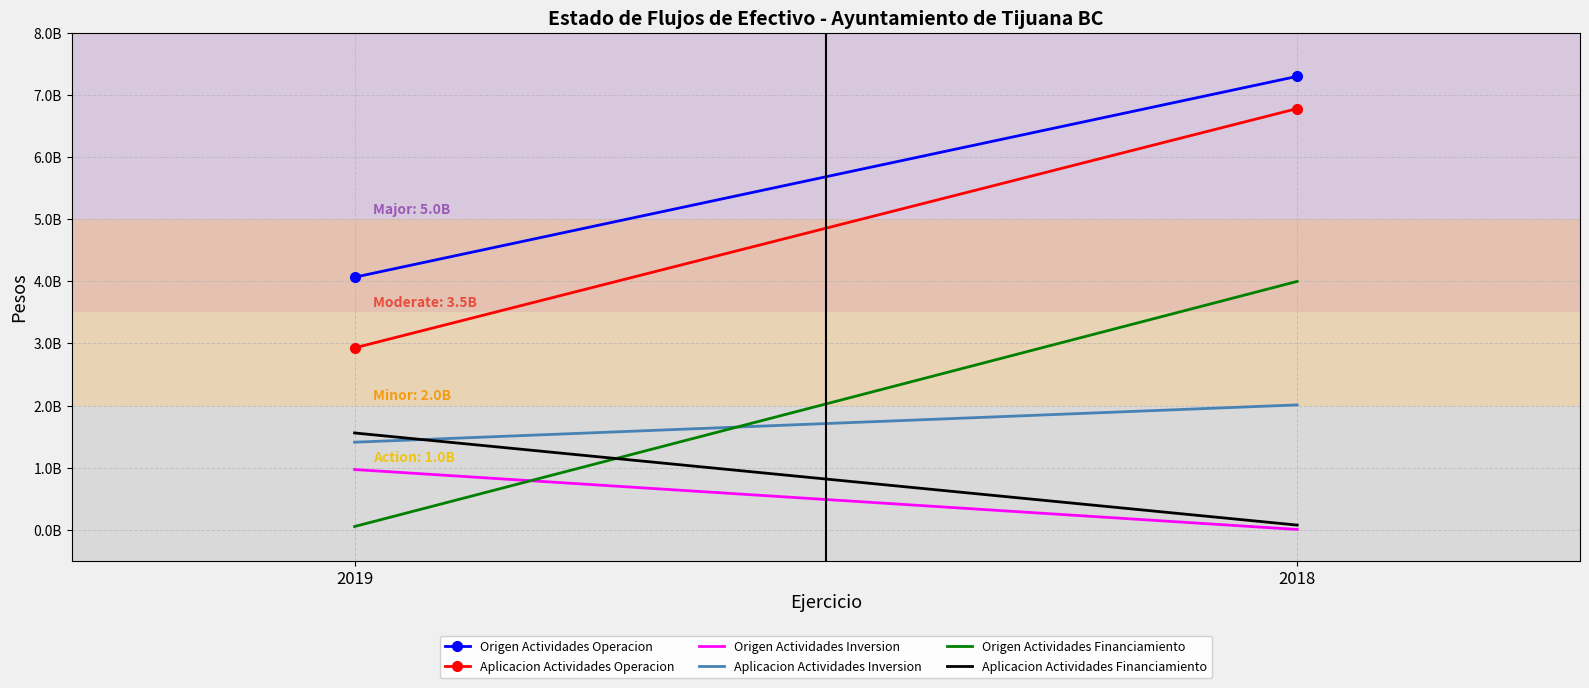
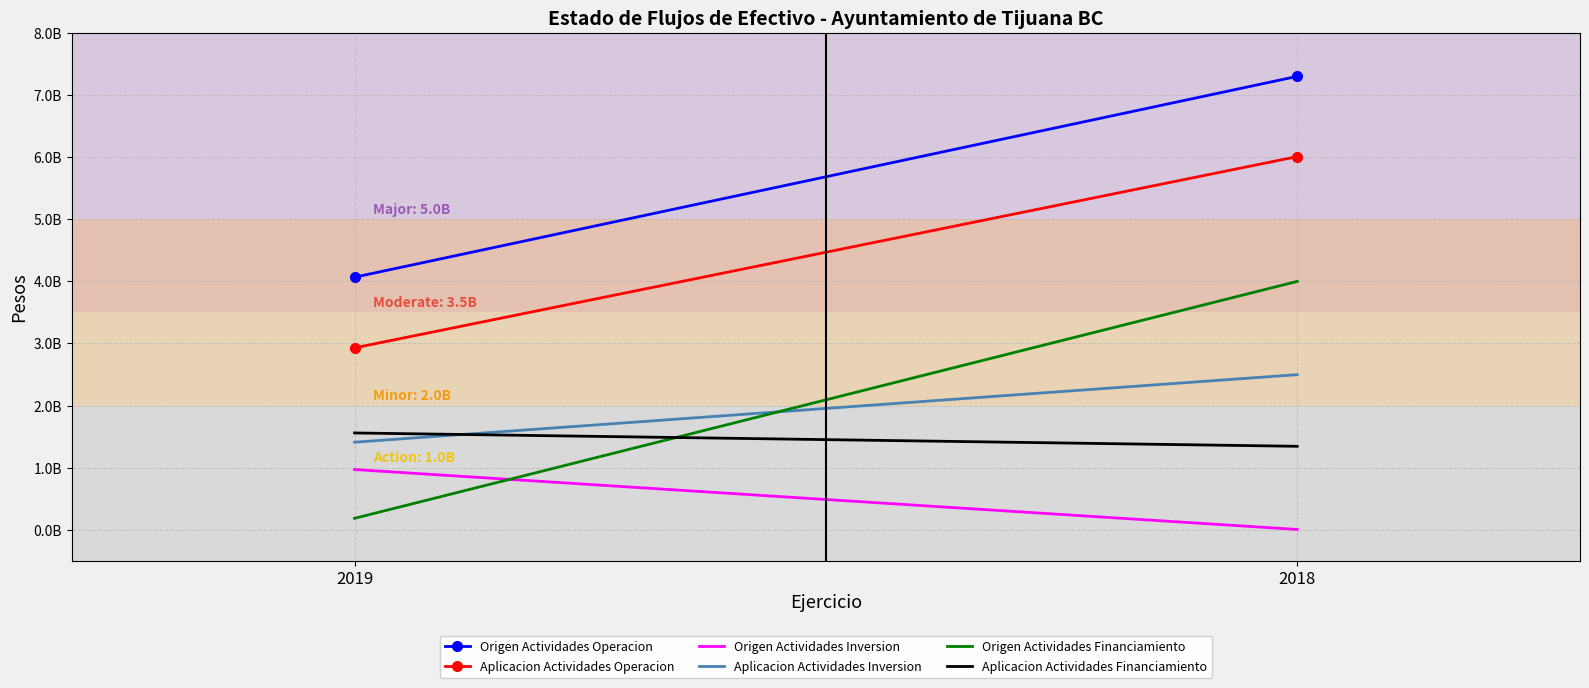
  {
    "Origen Actividades Operacion": {
      "2019": "4100000000",
      "2018": "7300000000"
    },
    "Aplicacion Actividades Operacion": {
      "2019": "2900000000",
-     "2018": "6800000000"
+     "2018": "6000000000"
    },
    "Origen Actividades Inversion": {
      "2019": "1.0B"
    },
    "Aplicacion Actividades Inversion": {
      "2019": "1400000000",
-     "2018": "2000000000"
+     "2018": "2500000000"
    },
    "Origen Actividades Financiamiento": {
-     "2019": "100000000",
+     "2019": "200000000",
      "2018": "4000000000"
    },
    "Aplicacion Actividades Financiamiento": {
      "2019": "1600000000",
-     "2018": "100000000"
+     "2018": "1300000000"
    }
  }
